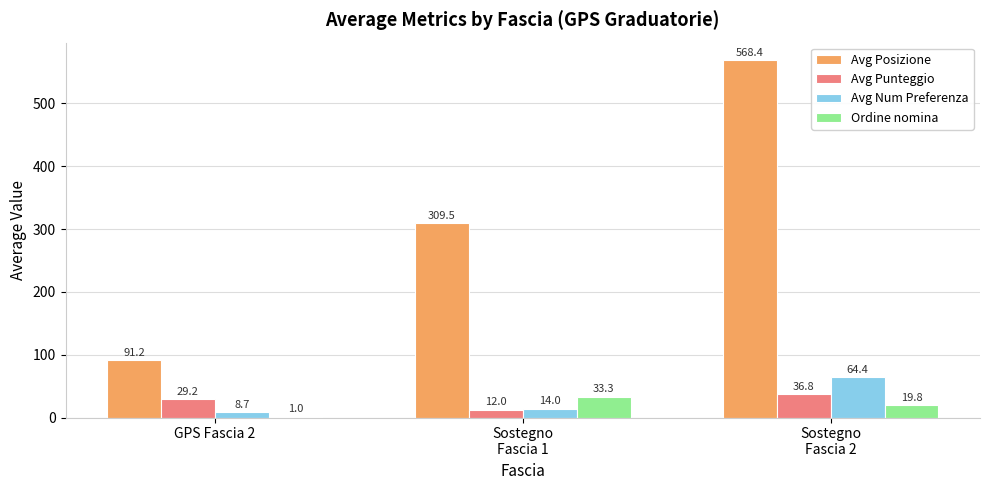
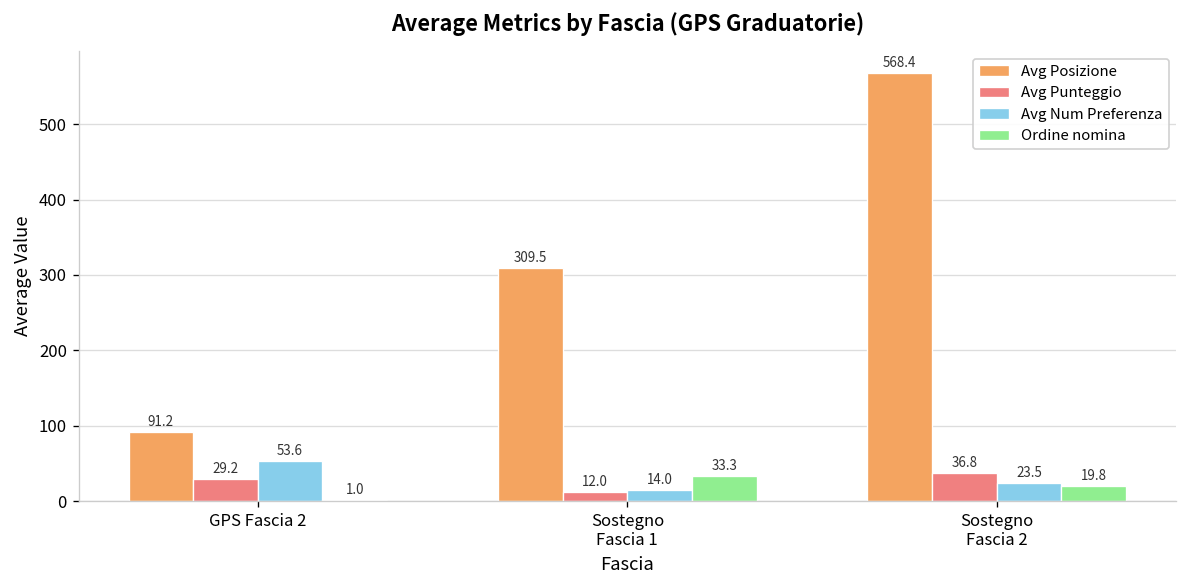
  {
    "Avg Num Preferenza": {
-     "GPS Fascia 2": 8.7,
+     "GPS Fascia 2": 53.6,
      "Sostegno Fascia 1": 14.0,
-     "Sostegno Fascia 2": 64.4
+     "Sostegno Fascia 2": 23.5
    },
    "Ordine nomina": {
      "GPS Fascia 2": 1.0,
      "Sostegno Fascia 1": 33.3,
      "Sostegno Fascia 2": 19.8
    }
  }
